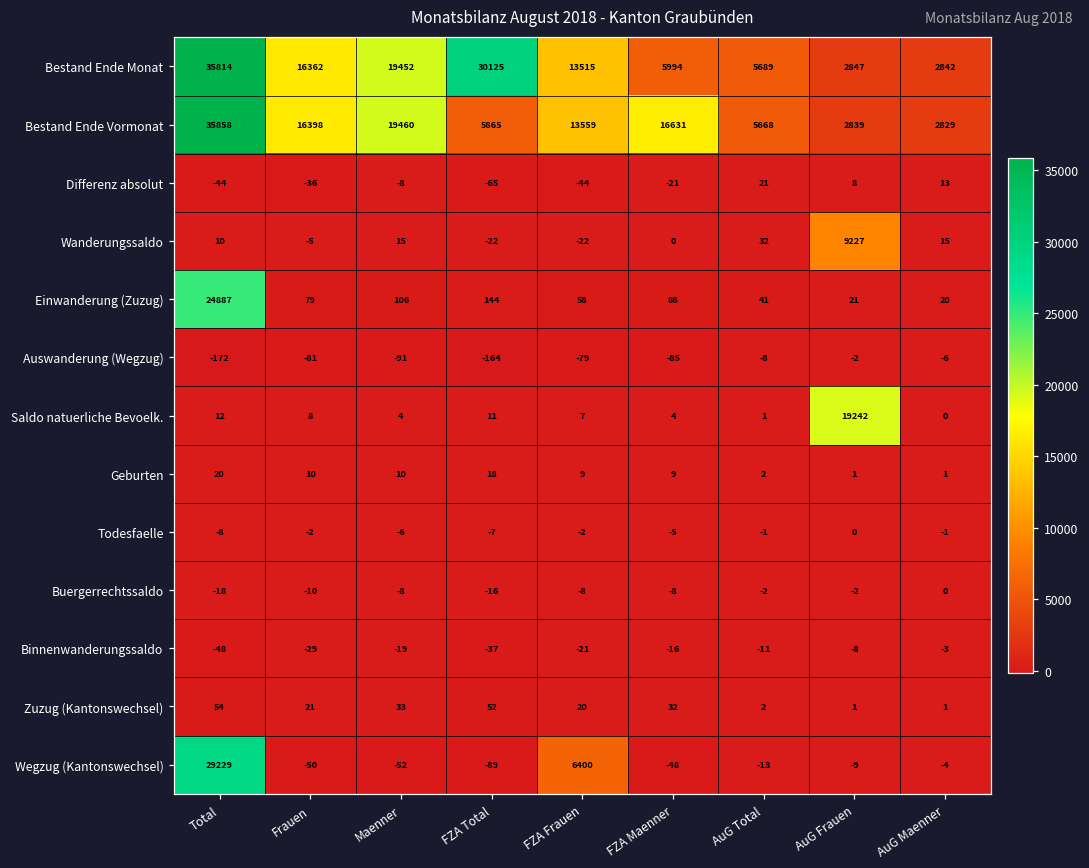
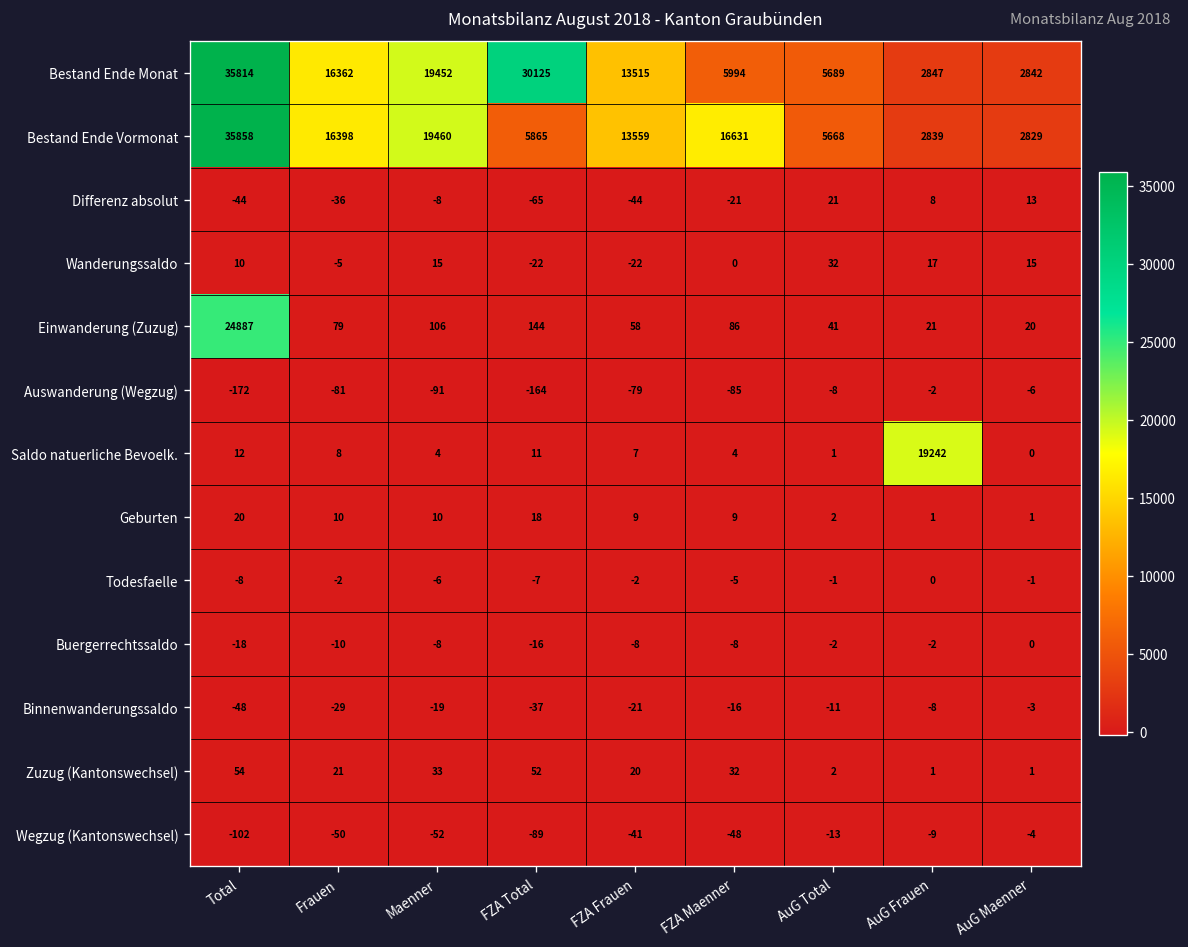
  {
    "Bestand Ende Monat": {
      "Total": 35814,
      "Frauen": 16362,
      "Maenner": 19452,
      "FZA Total": 30125,
      "FZA Frauen": 13515,
      "FZA Maenner": 5994,
      "AuG Total": 5689,
      "AuG Frauen": 2847,
      "AuG Maenner": 2842
    },
    "Bestand Ende Vormonat": {
      "Total": 35858,
      "Frauen": 16398,
      "Maenner": 19460,
      "FZA Total": 5865,
      "FZA Frauen": 13559,
      "FZA Maenner": 16631,
      "AuG Total": 5668,
      "AuG Frauen": 2839,
      "AuG Maenner": 2829
    },
    "Differenz absolut": {
      "Total": -44,
      "Frauen": -36,
      "Maenner": -8,
      "FZA Total": -65,
      "FZA Frauen": -44,
      "FZA Maenner": -21,
      "AuG Total": 21,
      "AuG Frauen": 8,
      "AuG Maenner": 13
    },
    "Wanderungssaldo": {
      "Total": 10,
      "Frauen": -5,
      "Maenner": 15,
      "FZA Total": -22,
      "FZA Frauen": -22,
      "FZA Maenner": 0,
      "AuG Total": 32,
-     "AuG Frauen": 9227,
+     "AuG Frauen": 17,
      "AuG Maenner": 15
    },
    "Einwanderung (Zuzug)": {
      "Total": 24887,
      "Frauen": 79,
      "Maenner": 106,
      "FZA Total": 144,
      "FZA Frauen": 58,
      "FZA Maenner": 86,
      "AuG Total": 41,
      "AuG Frauen": 21,
      "AuG Maenner": 20
    },
    "Auswanderung (Wegzug)": {
      "Total": -172,
      "Frauen": -81,
      "Maenner": -91,
      "FZA Total": -164,
      "FZA Frauen": -79,
      "FZA Maenner": -85,
      "AuG Total": -8,
      "AuG Frauen": -2,
      "AuG Maenner": -6
    },
    "Saldo natuerliche Bevoelk.": {
      "Total": 12,
      "Frauen": 8,
      "Maenner": 4,
      "FZA Total": 11,
      "FZA Frauen": 7,
      "FZA Maenner": 4,
      "AuG Total": 1,
      "AuG Frauen": 19242,
      "AuG Maenner": 0
    },
    "Geburten": {
      "Total": 20,
      "Frauen": 10,
      "Maenner": 10,
      "FZA Total": 18,
      "FZA Frauen": 9,
      "FZA Maenner": 9,
      "AuG Total": 2,
      "AuG Frauen": 1,
      "AuG Maenner": 1
    },
    "Todesfaelle": {
      "Total": -8,
      "Frauen": -2,
      "Maenner": -6,
      "FZA Total": -7,
      "FZA Frauen": -2,
      "FZA Maenner": -5,
      "AuG Total": -1,
      "AuG Frauen": 0,
      "AuG Maenner": -1
    },
    "Buergerrechtssaldo": {
      "Total": -18,
      "Frauen": -10,
      "Maenner": -8,
      "FZA Total": -16,
      "FZA Frauen": -8,
      "FZA Maenner": -8,
      "AuG Total": -2,
      "AuG Frauen": -2,
      "AuG Maenner": 0
    },
    "Binnenwanderungssaldo": {
      "Total": -48,
      "Frauen": -29,
      "Maenner": -19,
      "FZA Total": -37,
      "FZA Frauen": -21,
      "FZA Maenner": -16,
      "AuG Total": -11,
      "AuG Frauen": -8,
      "AuG Maenner": -3
    },
    "Zuzug (Kantonswechsel)": {
      "Total": 54,
      "Frauen": 21,
      "Maenner": 33,
      "FZA Total": 52,
      "FZA Frauen": 20,
      "FZA Maenner": 32,
      "AuG Total": 2,
      "AuG Frauen": 1,
      "AuG Maenner": 1
    },
    "Wegzug (Kantonswechsel)": {
-     "Total": 29229,
+     "Total": -102,
      "Frauen": -50,
      "Maenner": -52,
      "FZA Total": -89,
-     "FZA Frauen": 6400,
+     "FZA Frauen": -41,
      "FZA Maenner": -48,
      "AuG Total": -13,
      "AuG Frauen": -9,
      "AuG Maenner": -4
    }
  }
